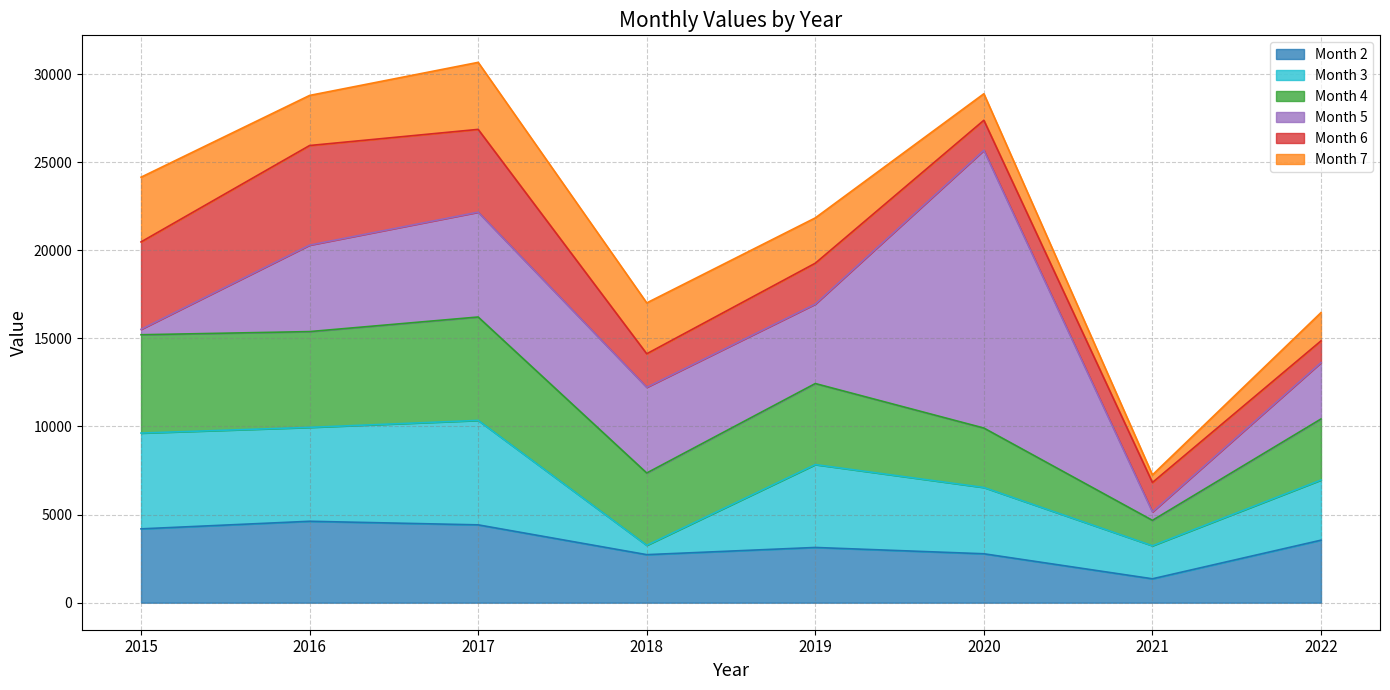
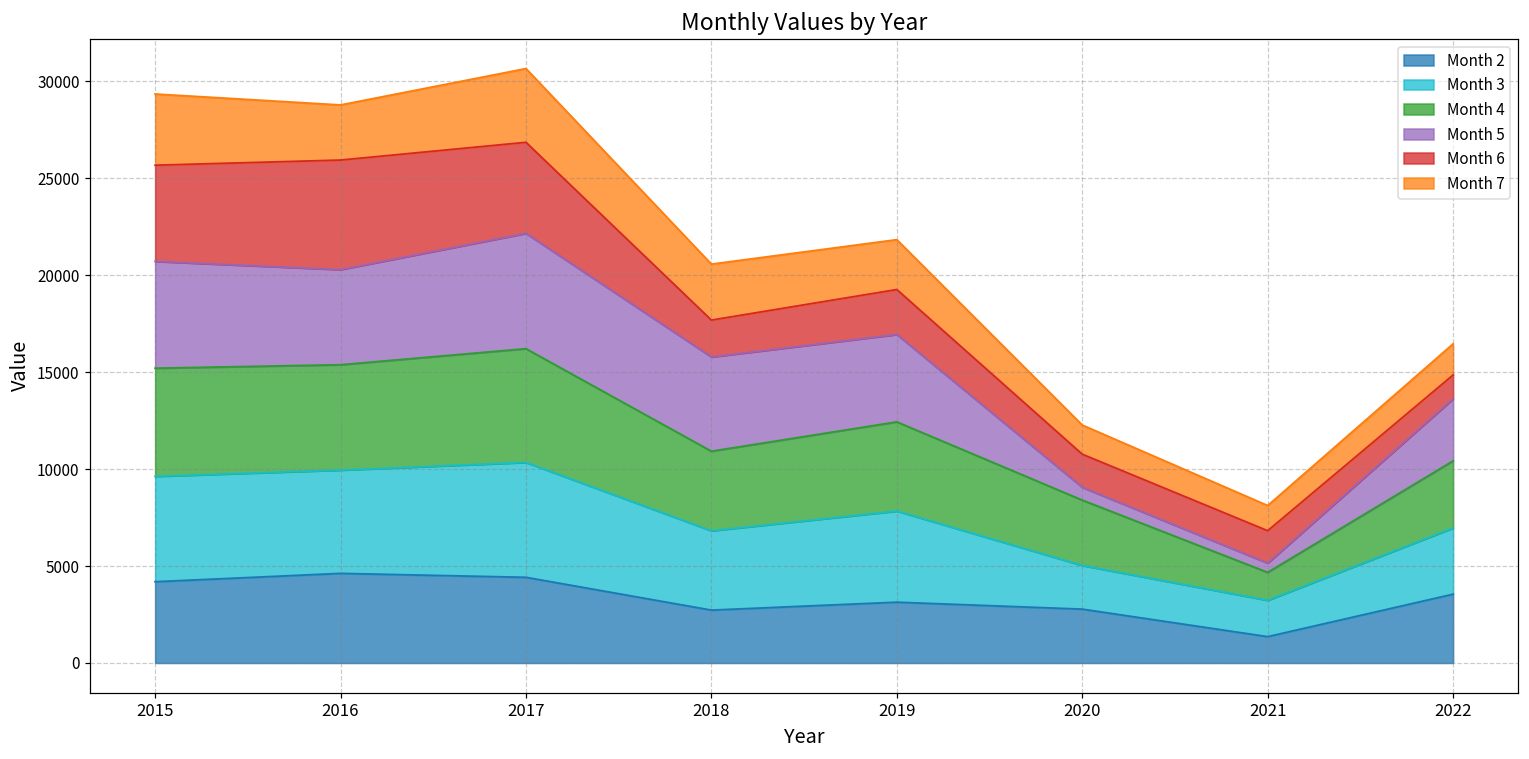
  {
    "Month 2": {
      "2015": 4200,
      "2016": 4600,
      "2017": 4400,
      "2018": 2700,
      "2019": 3100,
      "2020": 2800,
      "2021": 1400,
      "2022": 3500
    },
    "Month 3": {
      "2015": 5400,
      "2016": 5300,
      "2017": 5900,
-     "2018": 500,
+     "2018": 4100,
      "2019": 4700,
-     "2020": 3800,
+     "2020": 2300,
      "2021": 1900,
      "2022": 3400
    },
    "Month 4": {
      "2015": 5600,
      "2016": 5400,
      "2017": 5900,
      "2018": 4100,
      "2019": 4600,
      "2020": 3400,
      "2021": 1400,
      "2022": 3500
    },
    "Month 5": {
-     "2015": 300,
+     "2015": 5500,
      "2016": 4900,
      "2017": 6000,
      "2018": 4900,
      "2019": 4500,
-     "2020": 15800,
+     "2020": 700,
      "2021": 500,
      "2022": 3200
    },
    "Month 6": {
      "2015": 5000,
      "2016": 5700,
      "2017": 4700,
      "2018": 1900,
      "2019": 2300,
      "2020": 1700,
      "2021": 1700,
      "2022": 1200
    },
    "Month 7": {
      "2015": 3700,
      "2016": 2800,
      "2017": 3800,
      "2018": 2900,
      "2019": 2600,
      "2020": 1500,
-     "2021": 400,
+     "2021": 1300,
      "2022": 1600
    }
  }
